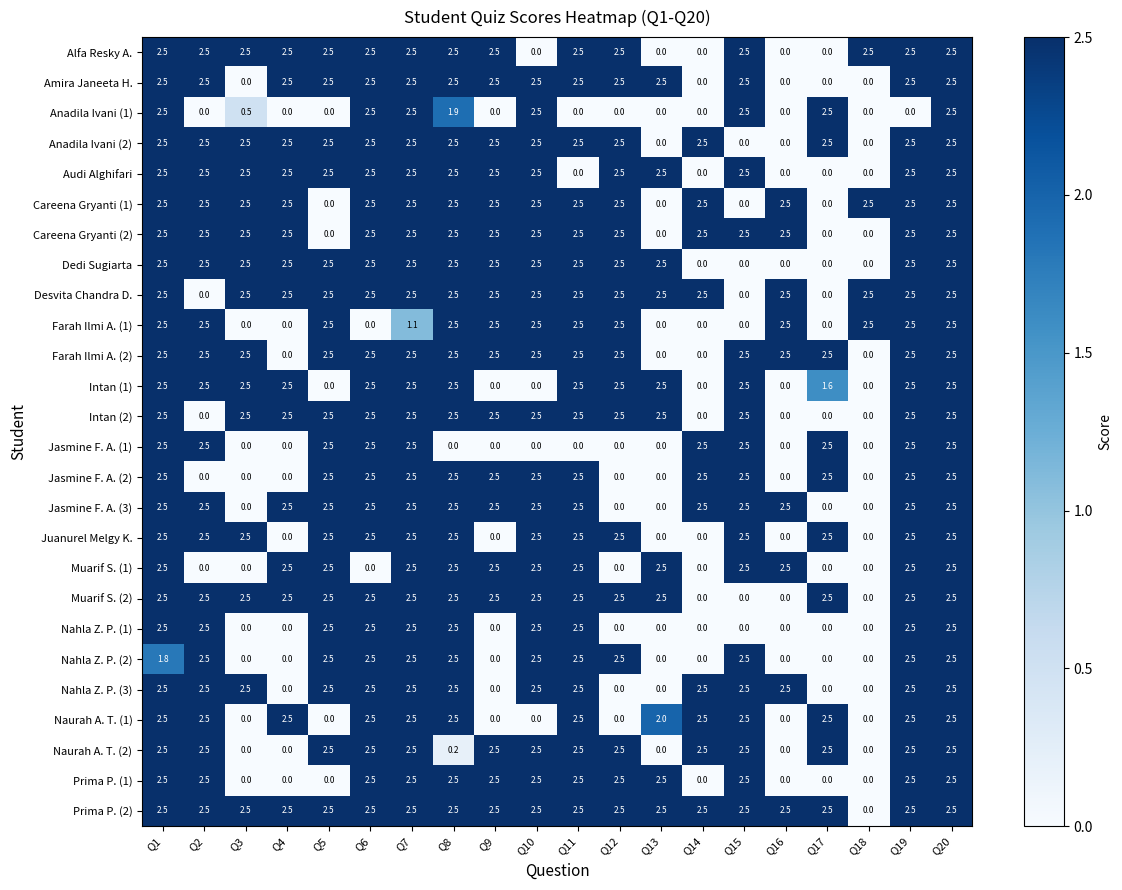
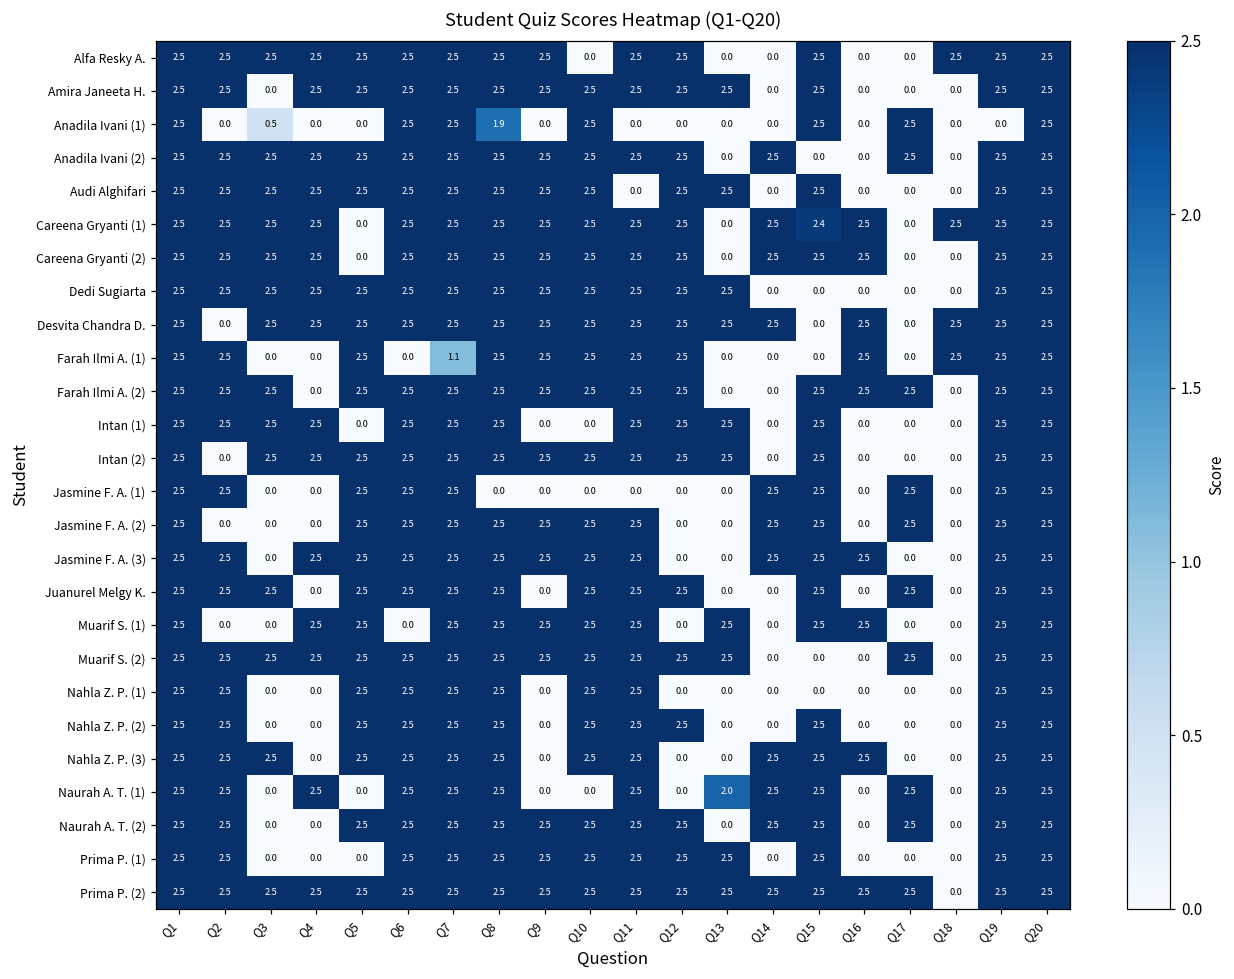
  {
    "Careena Gryanti (1)": {
      "Q1": 2.5,
      "Q2": 2.5,
      "Q3": 2.5,
      "Q4": 2.5,
      "Q5": 0.0,
      "Q6": 2.5,
      "Q7": 2.5,
      "Q8": 2.5,
      "Q9": 2.5,
      "Q10": 2.5,
      "Q11": 2.5,
      "Q12": 2.5,
      "Q13": 0.0,
      "Q14": 2.5,
-     "Q15": 0.0,
+     "Q15": 2.4,
      "Q16": 2.5,
      "Q17": 0.0,
      "Q18": 2.5,
      "Q19": 2.5,
      "Q20": 2.5
    },
    "Intan (1)": {
      "Q1": 2.5,
      "Q2": 2.5,
      "Q3": 2.5,
      "Q4": 2.5,
      "Q5": 0.0,
      "Q6": 2.5,
      "Q7": 2.5,
      "Q8": 2.5,
      "Q9": 0.0,
      "Q10": 0.0,
      "Q11": 2.5,
      "Q12": 2.5,
      "Q13": 2.5,
      "Q14": 0.0,
      "Q15": 2.5,
      "Q16": 0.0,
-     "Q17": 1.6,
+     "Q17": 0.0,
      "Q18": 0.0,
      "Q19": 2.5,
      "Q20": 2.5
    },
    "Nahla Z. P. (2)": {
-     "Q1": 1.8,
+     "Q1": 2.5,
      "Q2": 2.5,
      "Q3": 0.0,
      "Q4": 0.0,
      "Q5": 2.5,
      "Q6": 2.5,
      "Q7": 2.5,
      "Q8": 2.5,
      "Q9": 0.0,
      "Q10": 2.5,
      "Q11": 2.5,
      "Q12": 2.5,
      "Q13": 0.0,
      "Q14": 0.0,
      "Q15": 2.5,
      "Q16": 0.0,
      "Q17": 0.0,
      "Q18": 0.0,
      "Q19": 2.5,
      "Q20": 2.5
    },
    "Naurah A. T. (2)": {
      "Q1": 2.5,
      "Q2": 2.5,
      "Q3": 0.0,
      "Q4": 0.0,
      "Q5": 2.5,
      "Q6": 2.5,
      "Q7": 2.5,
-     "Q8": 0.2,
+     "Q8": 2.5,
      "Q9": 2.5,
      "Q10": 2.5,
      "Q11": 2.5,
      "Q12": 2.5,
      "Q13": 0.0,
      "Q14": 2.5,
      "Q15": 2.5,
      "Q16": 0.0,
      "Q17": 2.5,
      "Q18": 0.0,
      "Q19": 2.5,
      "Q20": 2.5
    }
  }
